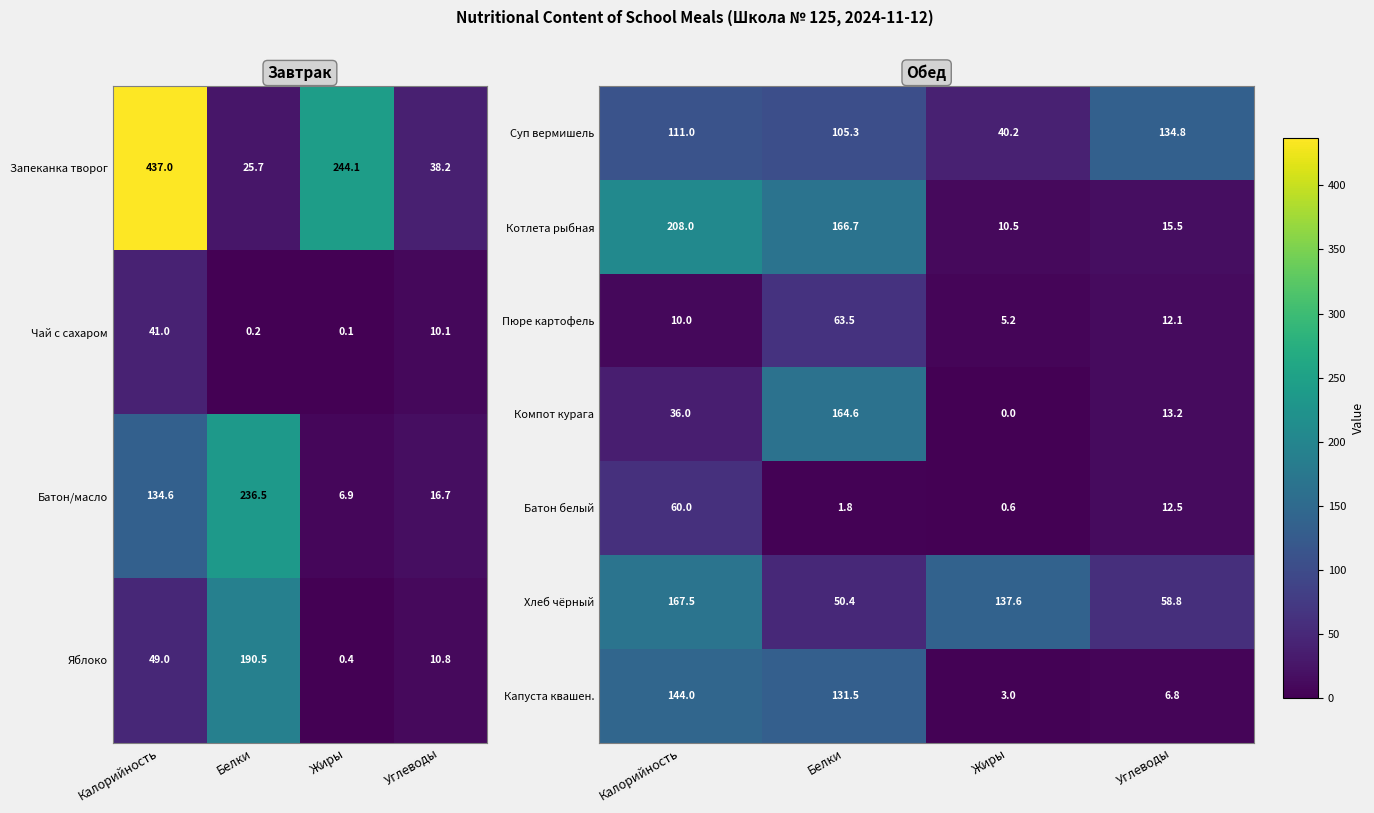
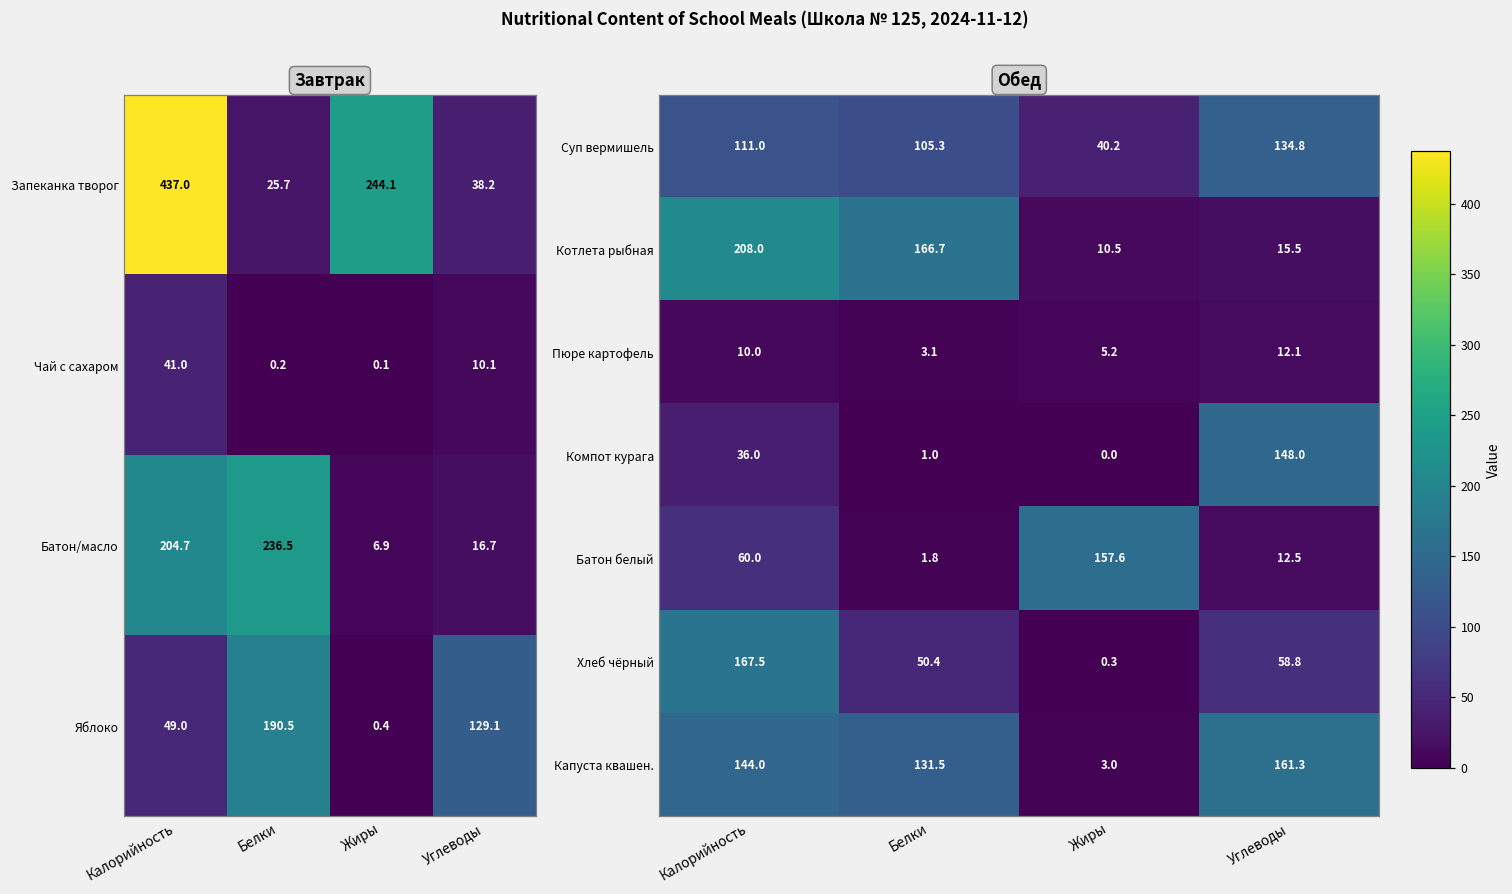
  {
    "Завтрак": {
      "Запеканка творог": {
        "Калорийность": 437.0,
        "Белки": 25.7,
        "Жиры": 244.1,
        "Углеводы": 38.2
      },
      "Чай с сахаром": {
        "Калорийность": 41.0,
        "Белки": 0.2,
        "Жиры": 0.1,
        "Углеводы": 10.1
      },
      "Батон/масло": {
-       "Калорийность": 134.6,
+       "Калорийность": 204.7,
        "Белки": 236.5,
        "Жиры": 6.9,
        "Углеводы": 16.7
      },
      "Яблоко": {
        "Калорийность": 49.0,
        "Белки": 190.5,
        "Жиры": 0.4,
-       "Углеводы": 10.8
+       "Углеводы": 129.1
      }
    },
    "Обед": {
      "Суп вермишель": {
        "Калорийность": 111.0,
        "Белки": 105.3,
        "Жиры": 40.2,
        "Углеводы": 134.8
      },
      "Котлета рыбная": {
        "Калорийность": 208.0,
        "Белки": 166.7,
        "Жиры": 10.5,
        "Углеводы": 15.5
      },
      "Пюре картофель": {
        "Калорийность": 10.0,
-       "Белки": 63.5,
+       "Белки": 3.1,
        "Жиры": 5.2,
        "Углеводы": 12.1
      },
      "Компот курага": {
        "Калорийность": 36.0,
-       "Белки": 164.6,
+       "Белки": 1.0,
        "Жиры": 0.0,
-       "Углеводы": 13.2
+       "Углеводы": 148.0
      },
      "Батон белый": {
        "Калорийность": 60.0,
        "Белки": 1.8,
-       "Жиры": 0.6,
+       "Жиры": 157.6,
        "Углеводы": 12.5
      },
      "Хлеб чёрный": {
        "Калорийность": 167.5,
        "Белки": 50.4,
-       "Жиры": 137.6,
+       "Жиры": 0.3,
        "Углеводы": 58.8
      },
      "Капуста квашен.": {
        "Калорийность": 144.0,
        "Белки": 131.5,
        "Жиры": 3.0,
-       "Углеводы": 6.8
+       "Углеводы": 161.3
      }
    }
  }
